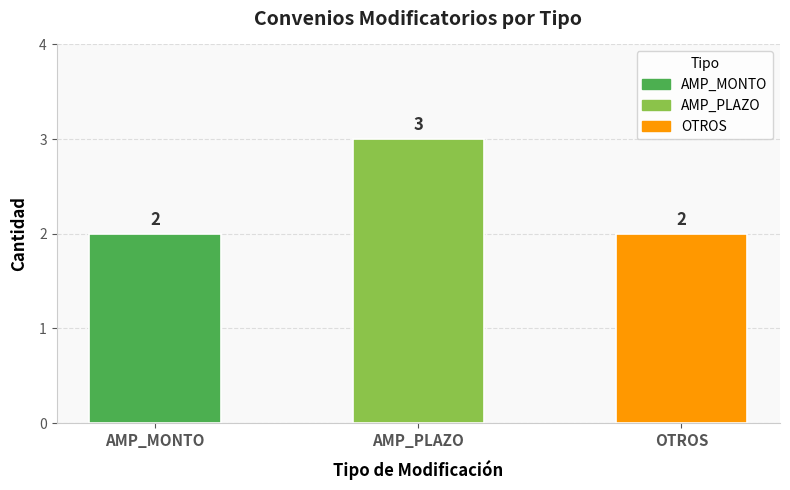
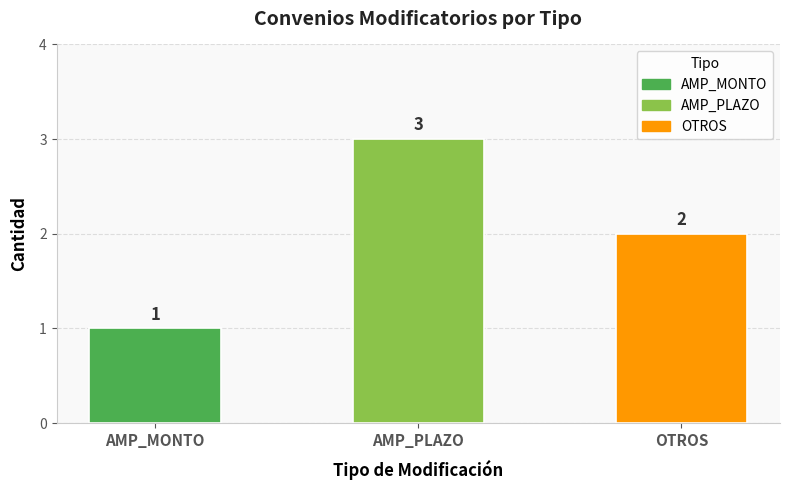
  {
-   "AMP_MONTO": 2,
+   "AMP_MONTO": 1,
    "AMP_PLAZO": 3,
    "OTROS": 2
  }
